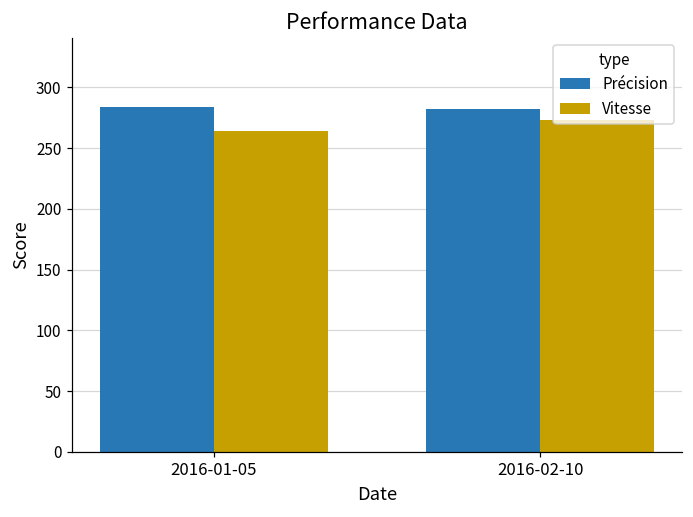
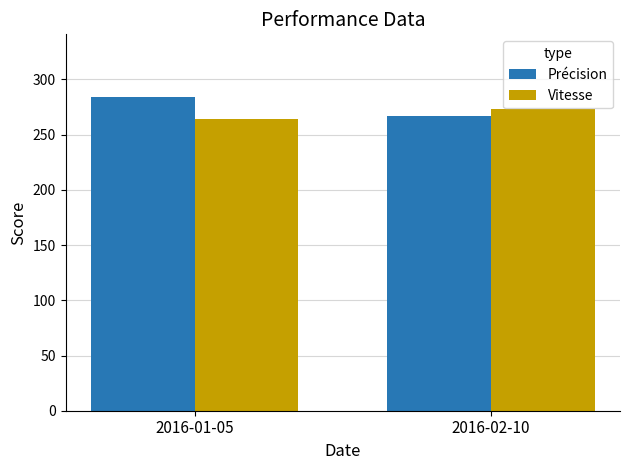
  {
    "Précision": {
      "2016-01-05": 284,
-     "2016-02-10": 282
+     "2016-02-10": 267
    },
    "Vitesse": {
      "2016-01-05": 264,
      "2016-02-10": 273
    }
  }
